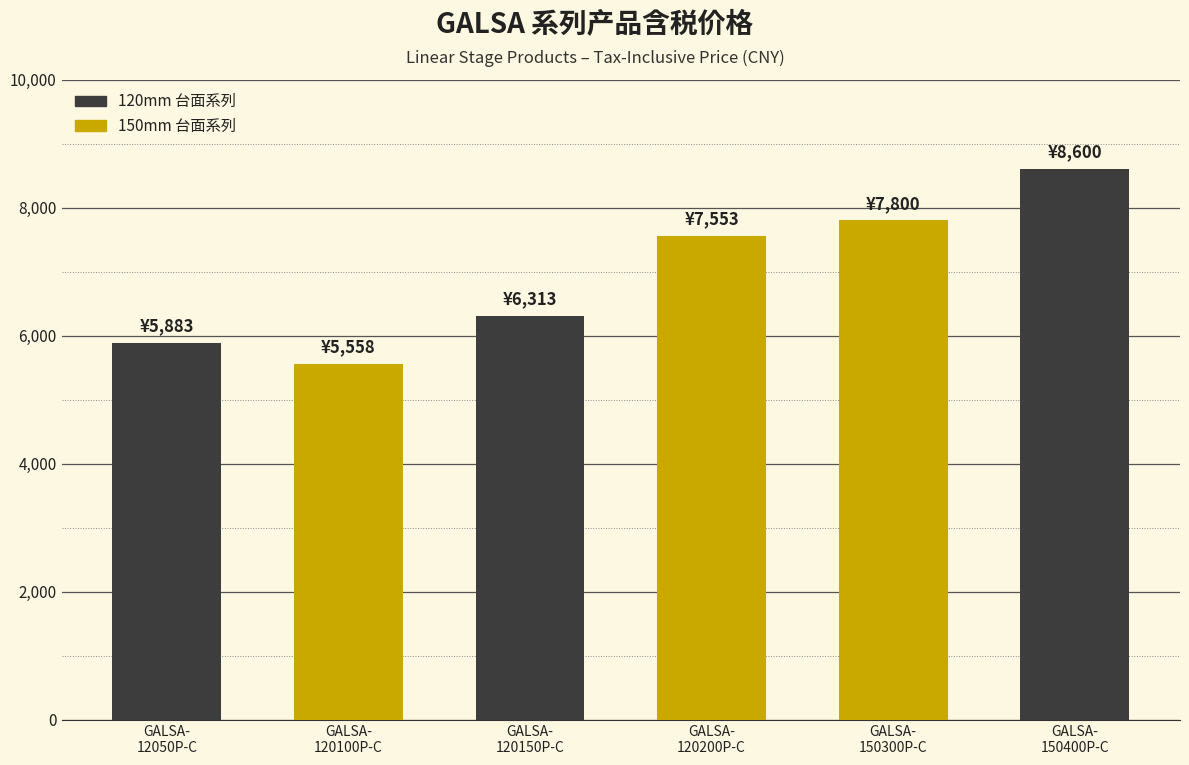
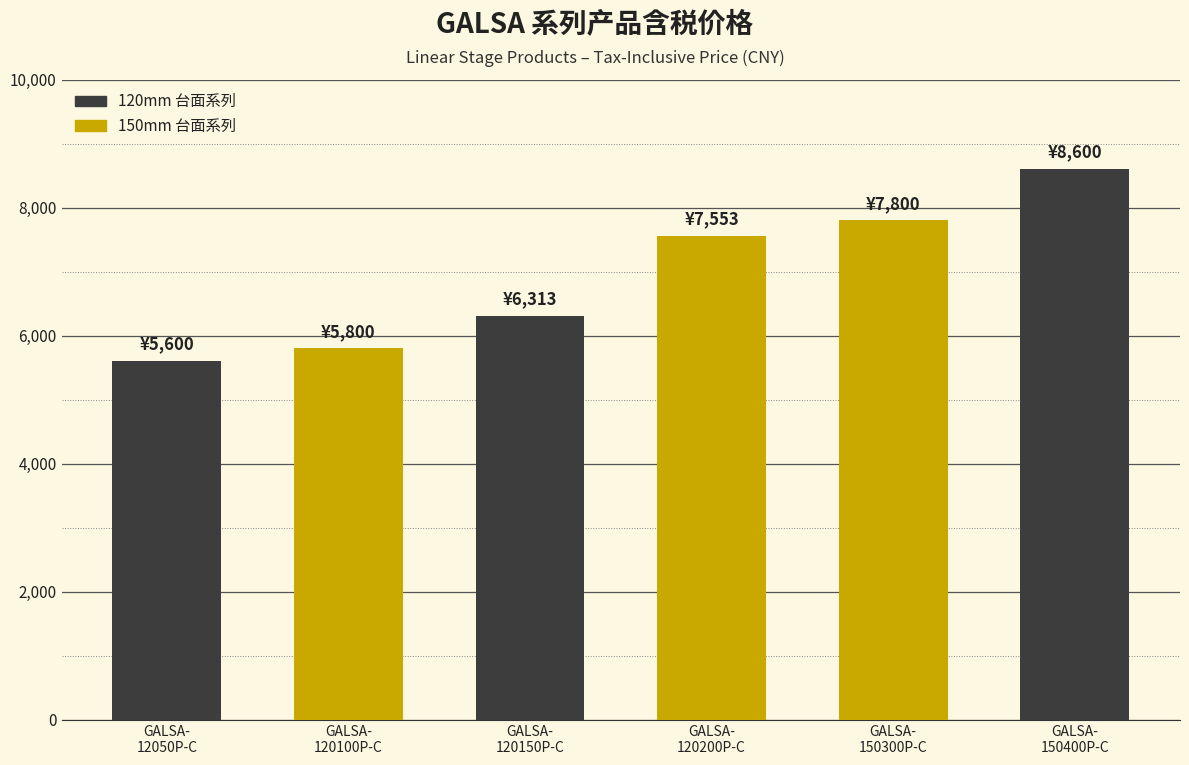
  {
-   "GALSA- 12050P-C": "¥5,883",
-   "GALSA- 120100P-C": "¥5,558",
+   "GALSA- 12050P-C": "¥5,600",
+   "GALSA- 120100P-C": "¥5,800",
    "GALSA- 120200P-C": "¥7,553",
    "GALSA- 150300P-C": "¥7,800",
    "GALSA- 150400P-C": "¥8,600"
  }
